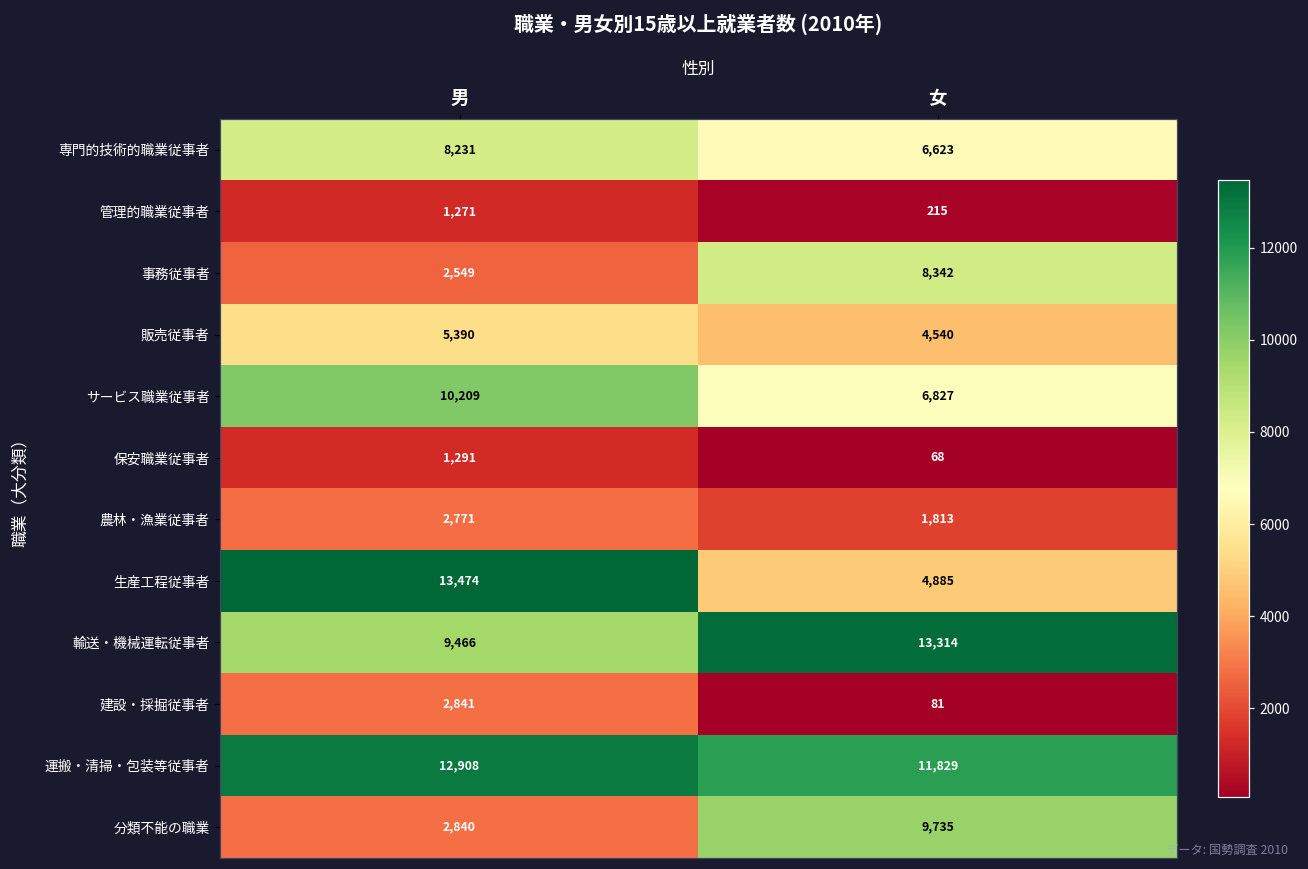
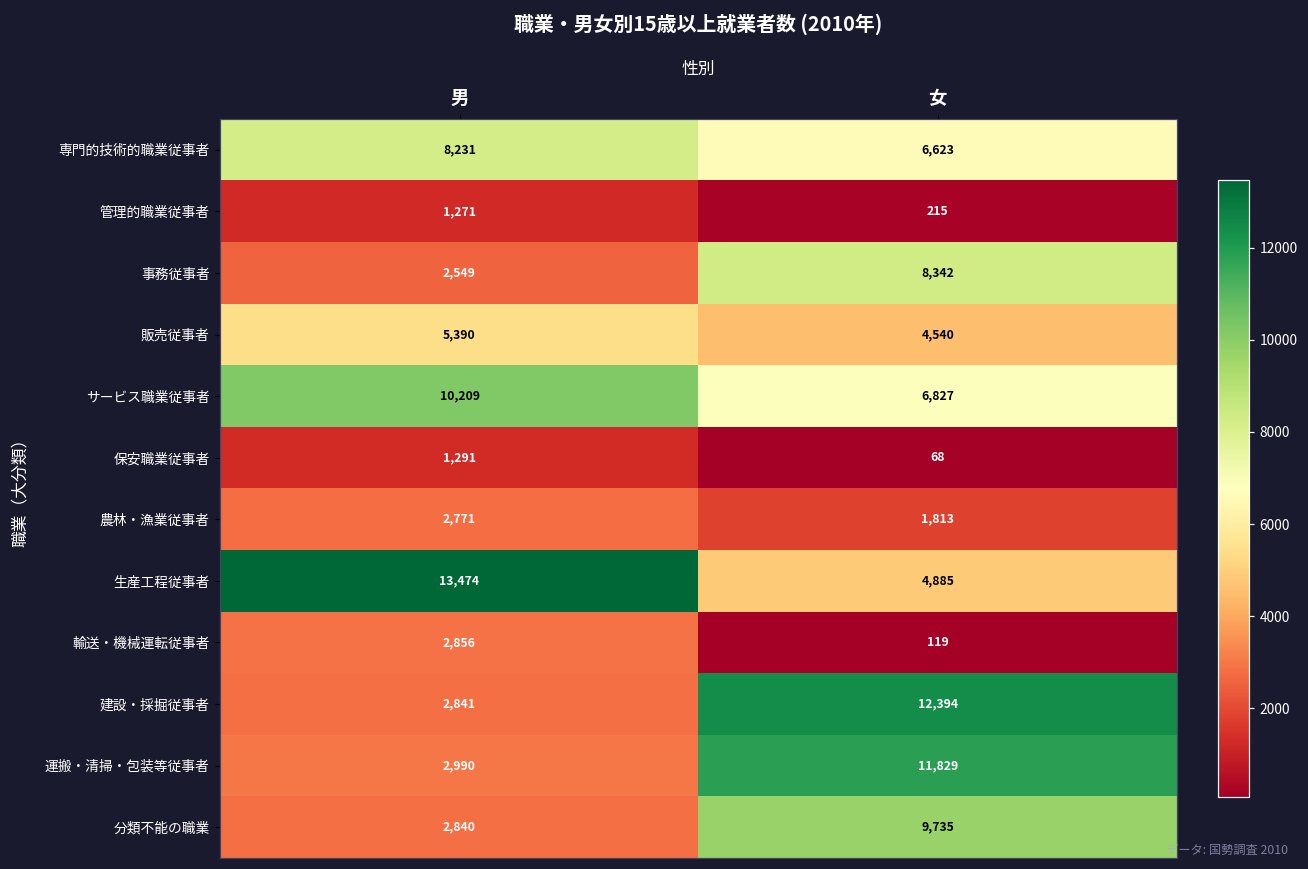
  {
    "専門的技術的職業従事者": {
      "男": "8,231",
      "女": "6,623"
    },
    "管理的職業従事者": {
      "男": "1,271",
      "女": "215"
    },
    "事務従事者": {
      "男": "2,549",
      "女": "8,342"
    },
    "販売従事者": {
      "男": "5,390",
      "女": "4,540"
    },
    "サービス職業従事者": {
      "男": "10,209",
      "女": "6,827"
    },
    "保安職業従事者": {
      "男": "1,291",
      "女": "68"
    },
    "農林・漁業従事者": {
      "男": "2,771",
      "女": "1,813"
    },
    "生産工程従事者": {
      "男": "13,474",
      "女": "4,885"
    },
    "輸送・機械運転従事者": {
-     "男": "9,466",
-     "女": "13,314"
+     "男": "2,856",
+     "女": "119"
    },
    "建設・採掘従事者": {
      "男": "2,841",
-     "女": "81"
+     "女": "12,394"
    },
    "運搬・清掃・包装等従事者": {
-     "男": "12,908",
+     "男": "2,990",
      "女": "11,829"
    },
    "分類不能の職業": {
      "男": "2,840",
      "女": "9,735"
    }
  }
